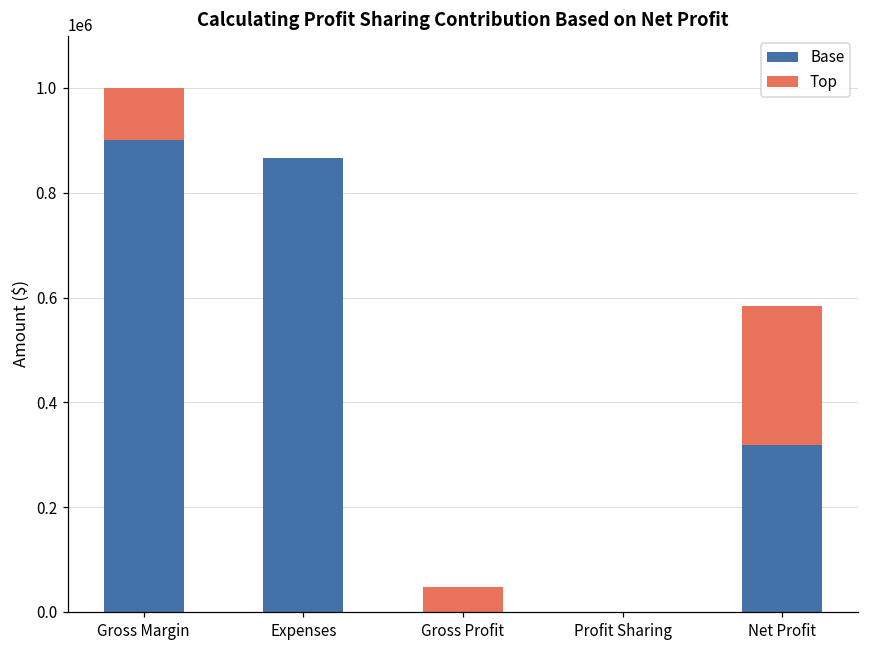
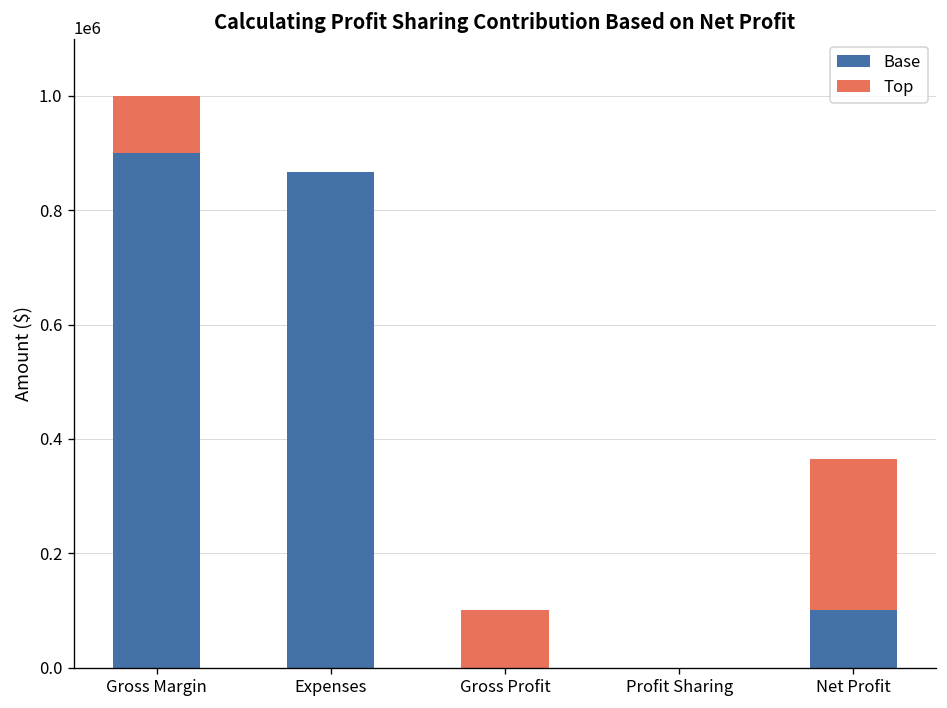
  {
    "Base": {
      "Gross Margin": 900000,
      "Expenses": 870000,
      "Gross Profit": 0,
      "Profit Sharing": 0,
-     "Net Profit": 320000
+     "Net Profit": 100000
    },
    "Top": {
      "Gross Margin": 100000,
      "Expenses": 0,
-     "Gross Profit": 50000,
+     "Gross Profit": 100000,
      "Profit Sharing": 0,
      "Net Profit": 270000
    }
  }
